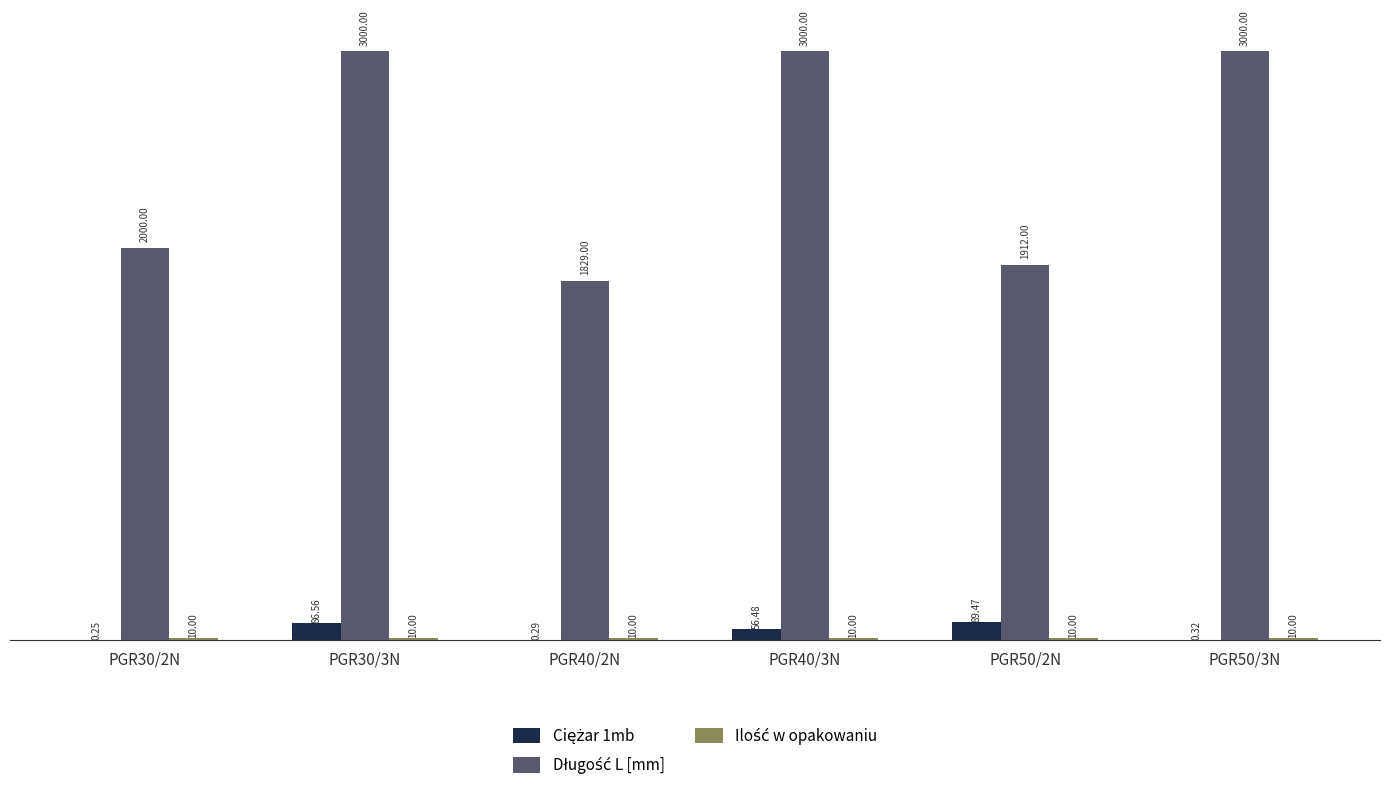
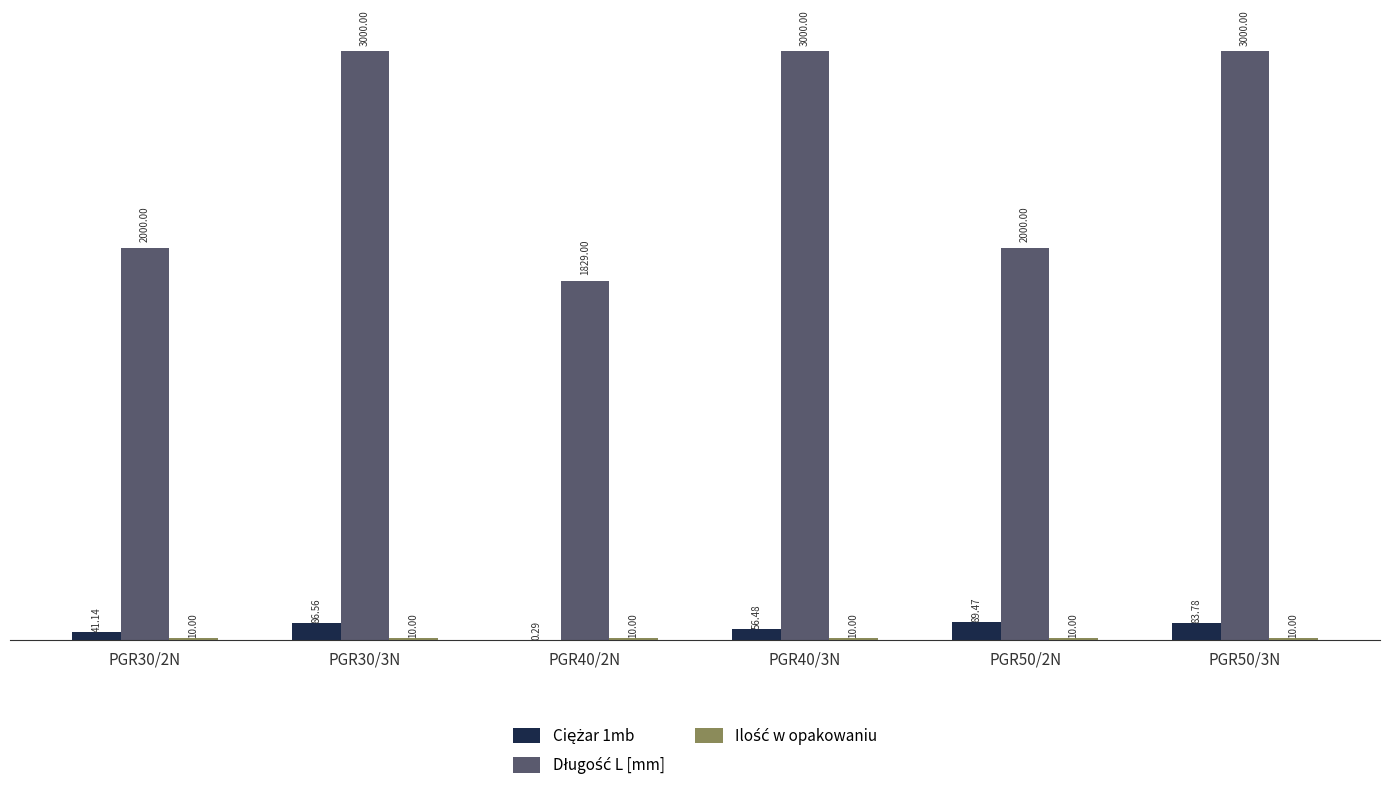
  {
    "Ciężar 1mb": {
-     "PGR30/2N": 0.25,
+     "PGR30/2N": 41.14,
      "PGR30/3N": 86.56,
      "PGR40/2N": 0.29,
      "PGR40/3N": 56.48,
      "PGR50/2N": 89.47,
-     "PGR50/3N": 0.32
+     "PGR50/3N": 83.78
    },
    "Długość L [mm]": {
      "PGR30/2N": 2000.00,
      "PGR30/3N": 3000.00,
      "PGR40/2N": 1829.00,
      "PGR40/3N": 3000.00,
-     "PGR50/2N": 1912.00,
+     "PGR50/2N": 2000.00,
      "PGR50/3N": 3000.00
    },
    "Ilość w opakowaniu": {
      "PGR30/2N": 10.00,
      "PGR30/3N": 10.00,
      "PGR40/2N": 10.00,
      "PGR40/3N": 10.00,
      "PGR50/2N": 10.00,
      "PGR50/3N": 10.00
    }
  }
